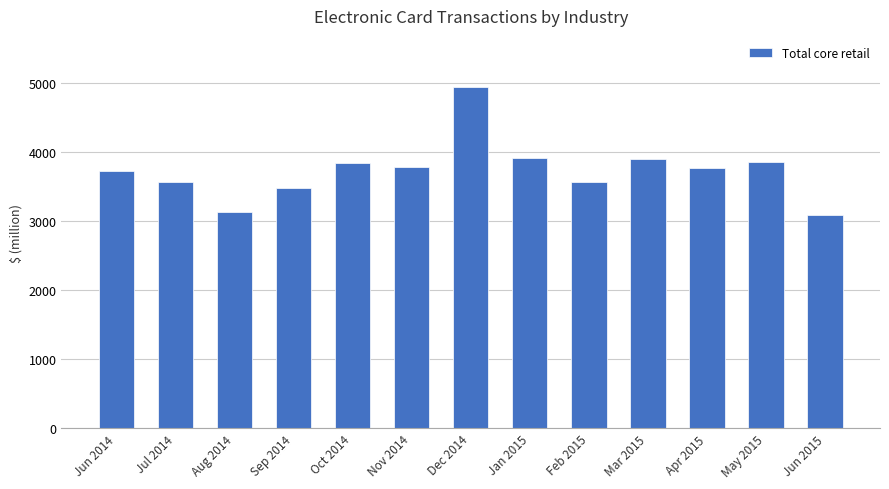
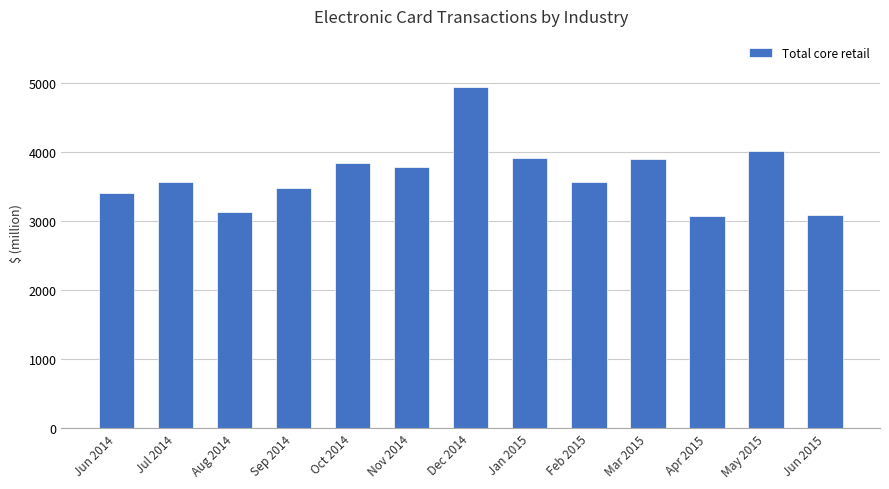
  {
-   "Jun 2014": 3700,
+   "Jun 2014": 3400,
    "Jul 2014": 3600,
    "Aug 2014": 3100,
    "Sep 2014": 3500,
    "Oct 2014": 3800,
    "Nov 2014": 3800,
    "Dec 2014": 4900,
    "Jan 2015": 3900,
    "Feb 2015": 3600,
    "Mar 2015": 3900,
-   "Apr 2015": 3800,
-   "May 2015": 3900,
+   "Apr 2015": 3100,
+   "May 2015": 4000,
    "Jun 2015": 3100
  }
